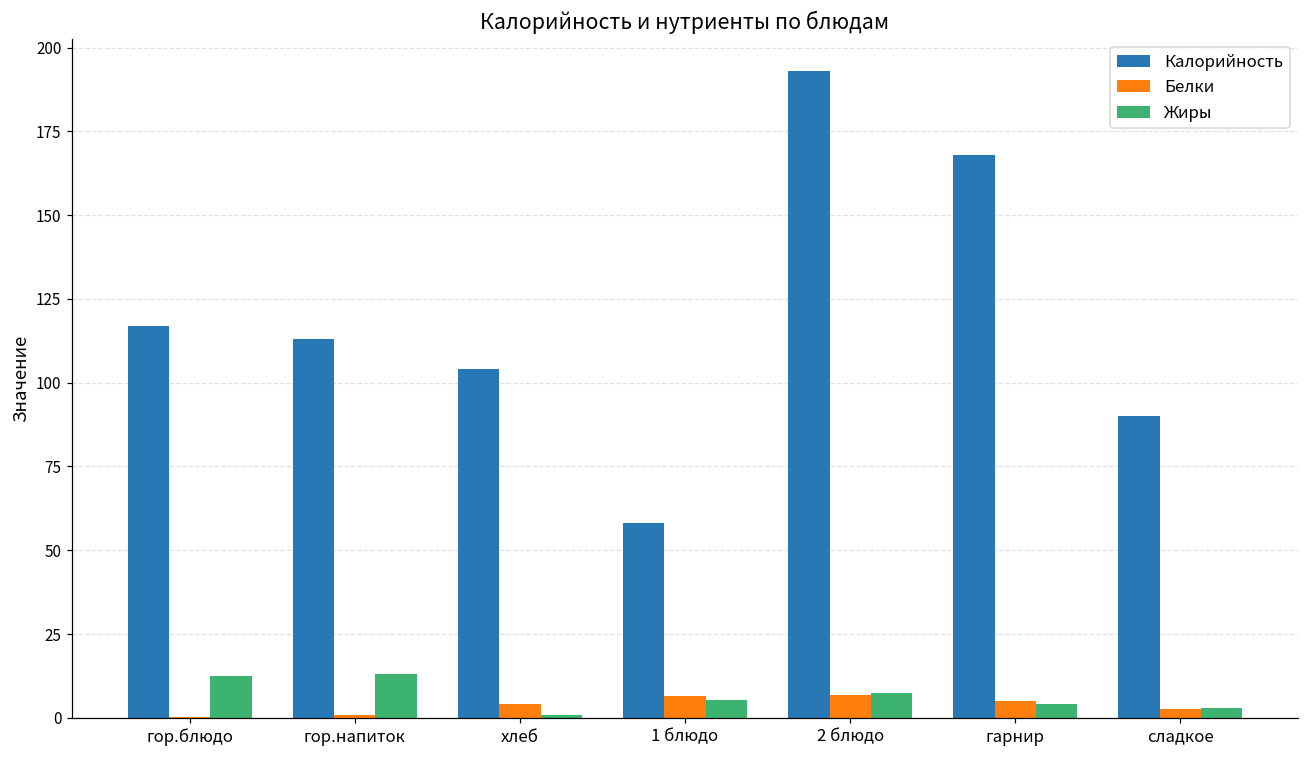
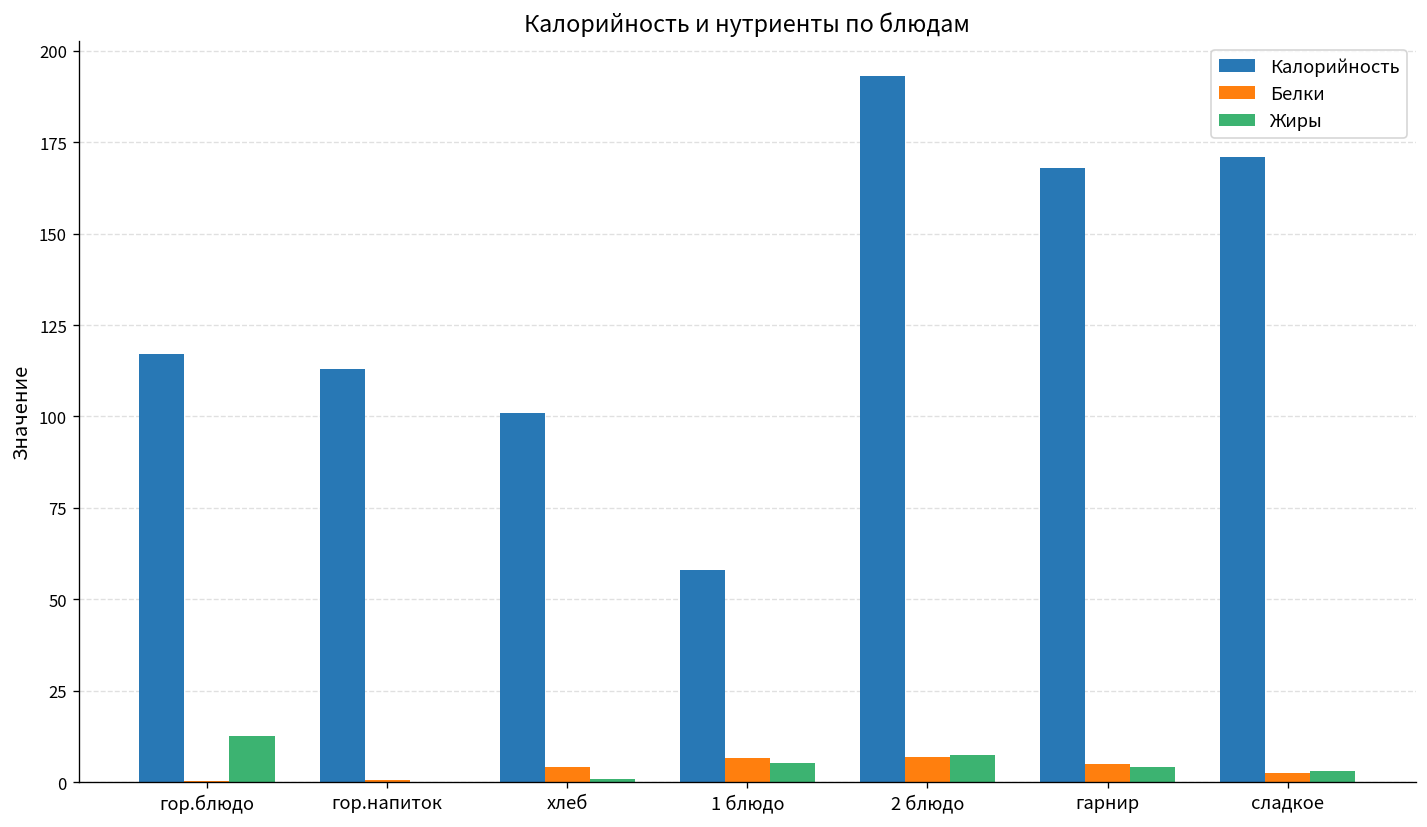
  {
    "Калорийность": {
      "гор.блюдо": 117,
      "гор.напиток": 113,
-     "хлеб": 104,
+     "хлеб": 101,
      "1 блюдо": 58,
      "2 блюдо": 193,
      "гарнир": 168,
-     "сладкое": 90
+     "сладкое": 171
    },
    "Белки": {
      "хлеб": 4,
      "1 блюдо": 7,
      "2 блюдо": 7,
      "гарнир": 5,
      "сладкое": 3
    },
    "Жиры": {
      "гор.блюдо": 13,
-     "гор.напиток": 13,
+     "гор.напиток": 0,
      "1 блюдо": 5,
      "2 блюдо": 7,
      "гарнир": 4,
      "сладкое": 3
    }
  }
